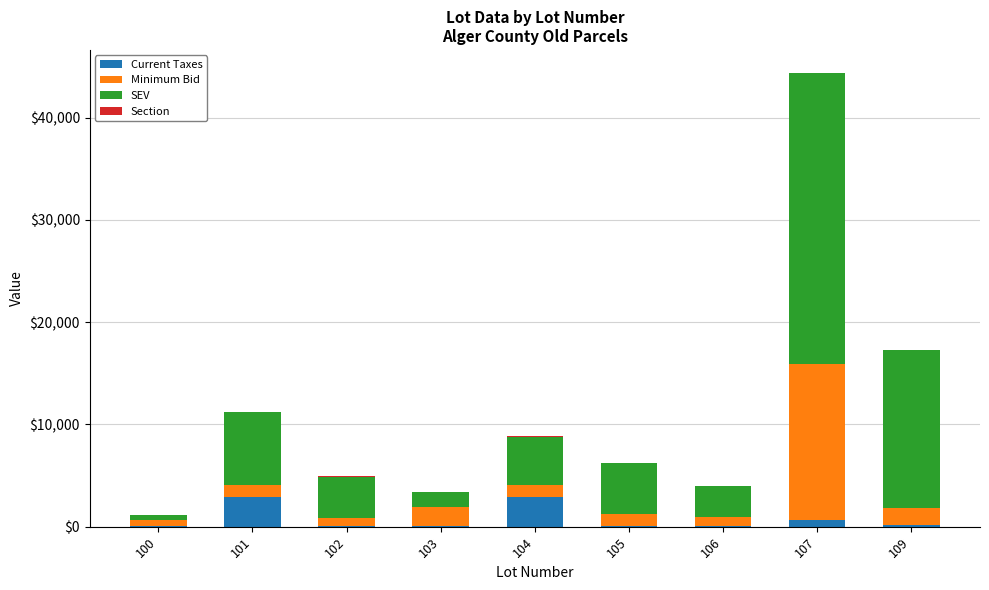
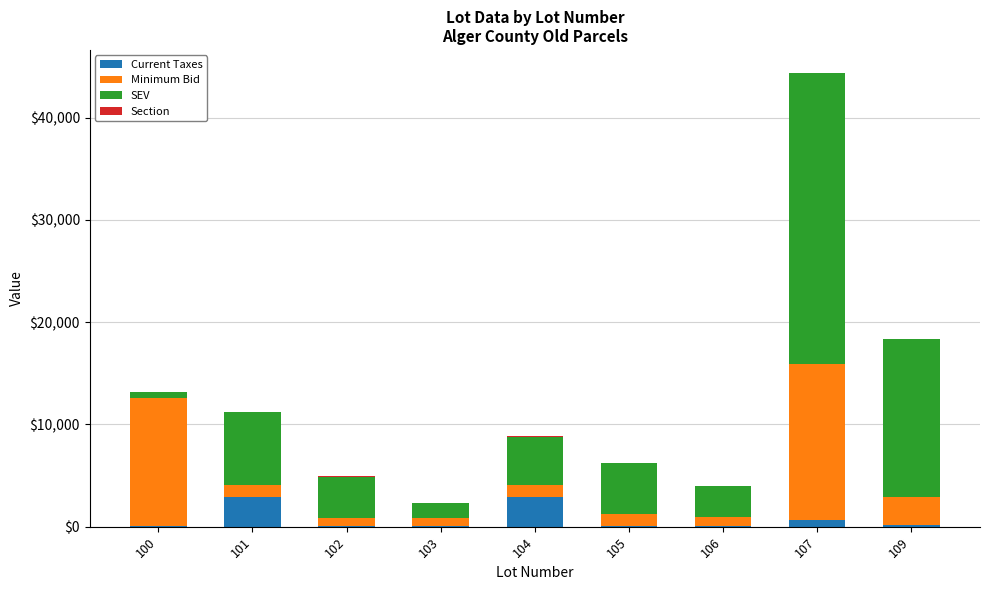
  {
    "Current Taxes": {
      "101": "$2,900",
      "104": "$2,900",
      "107": "$600"
    },
    "Minimum Bid": {
-     "100": "$600",
+     "100": "$12,600",
      "101": "$1,200",
      "102": "$900",
-     "103": "$1,900",
+     "103": "$800",
      "104": "$1,200",
      "105": "$1,200",
      "106": "$900",
      "107": "$15,300",
-     "109": "$1,600"
+     "109": "$2,700"
    },
    "SEV": {
      "100": "$500",
      "101": "$7,100",
      "102": "$4,000",
      "103": "$1,400",
      "104": "$4,700",
      "105": "$5,000",
      "106": "$3,000",
      "107": "$28,500",
      "109": "$15,500"
    }
  }
